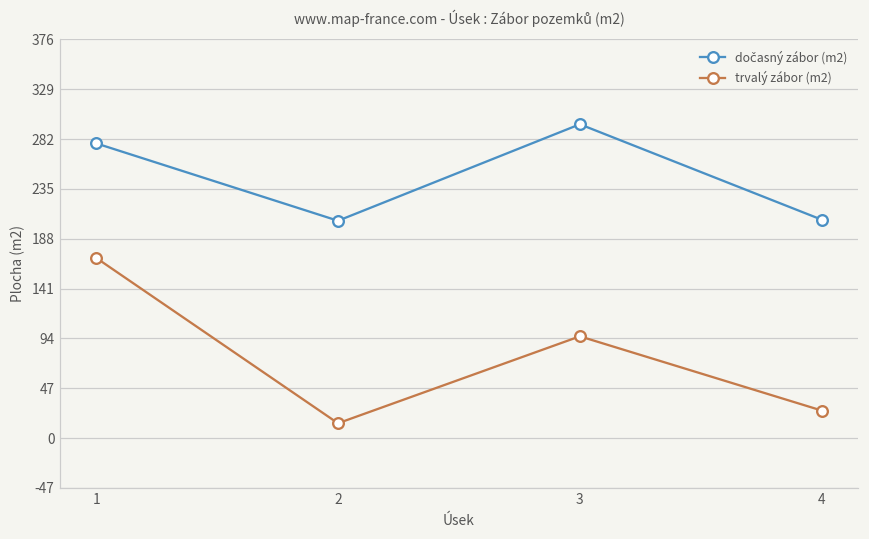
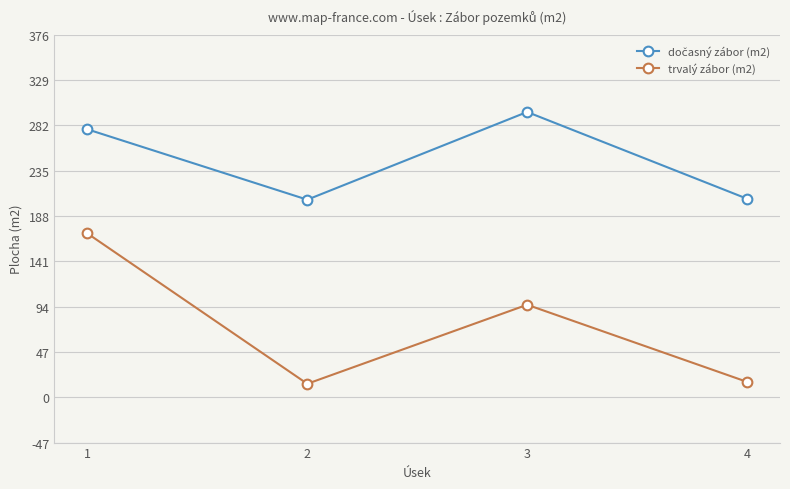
  {
    "dočasný zábor (m2)": {
      "1": 280,
      "2": 210,
      "3": 300,
      "4": 210
    },
    "trvalý zábor (m2)": {
      "1": 170,
      "2": 10,
      "3": 100,
-     "4": 30
+     "4": 20
    }
  }
